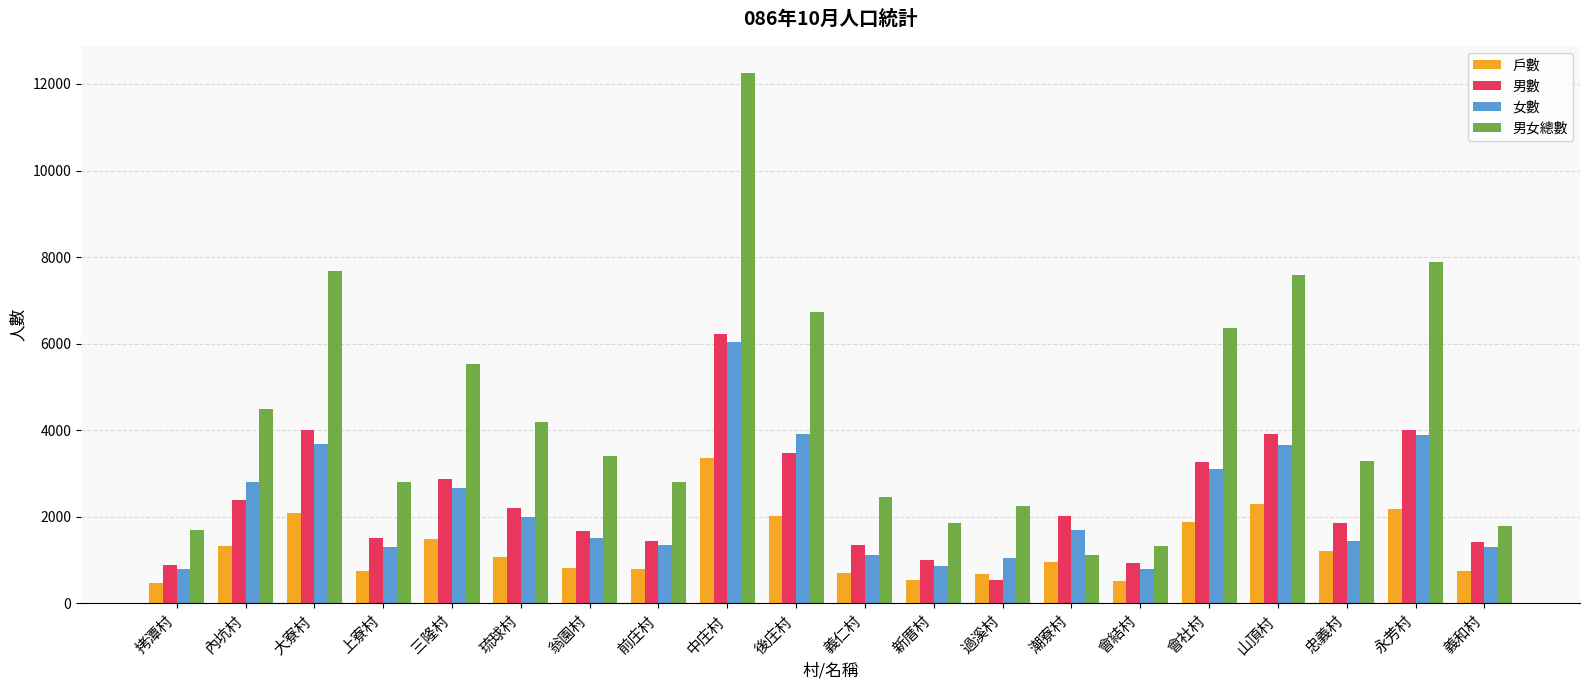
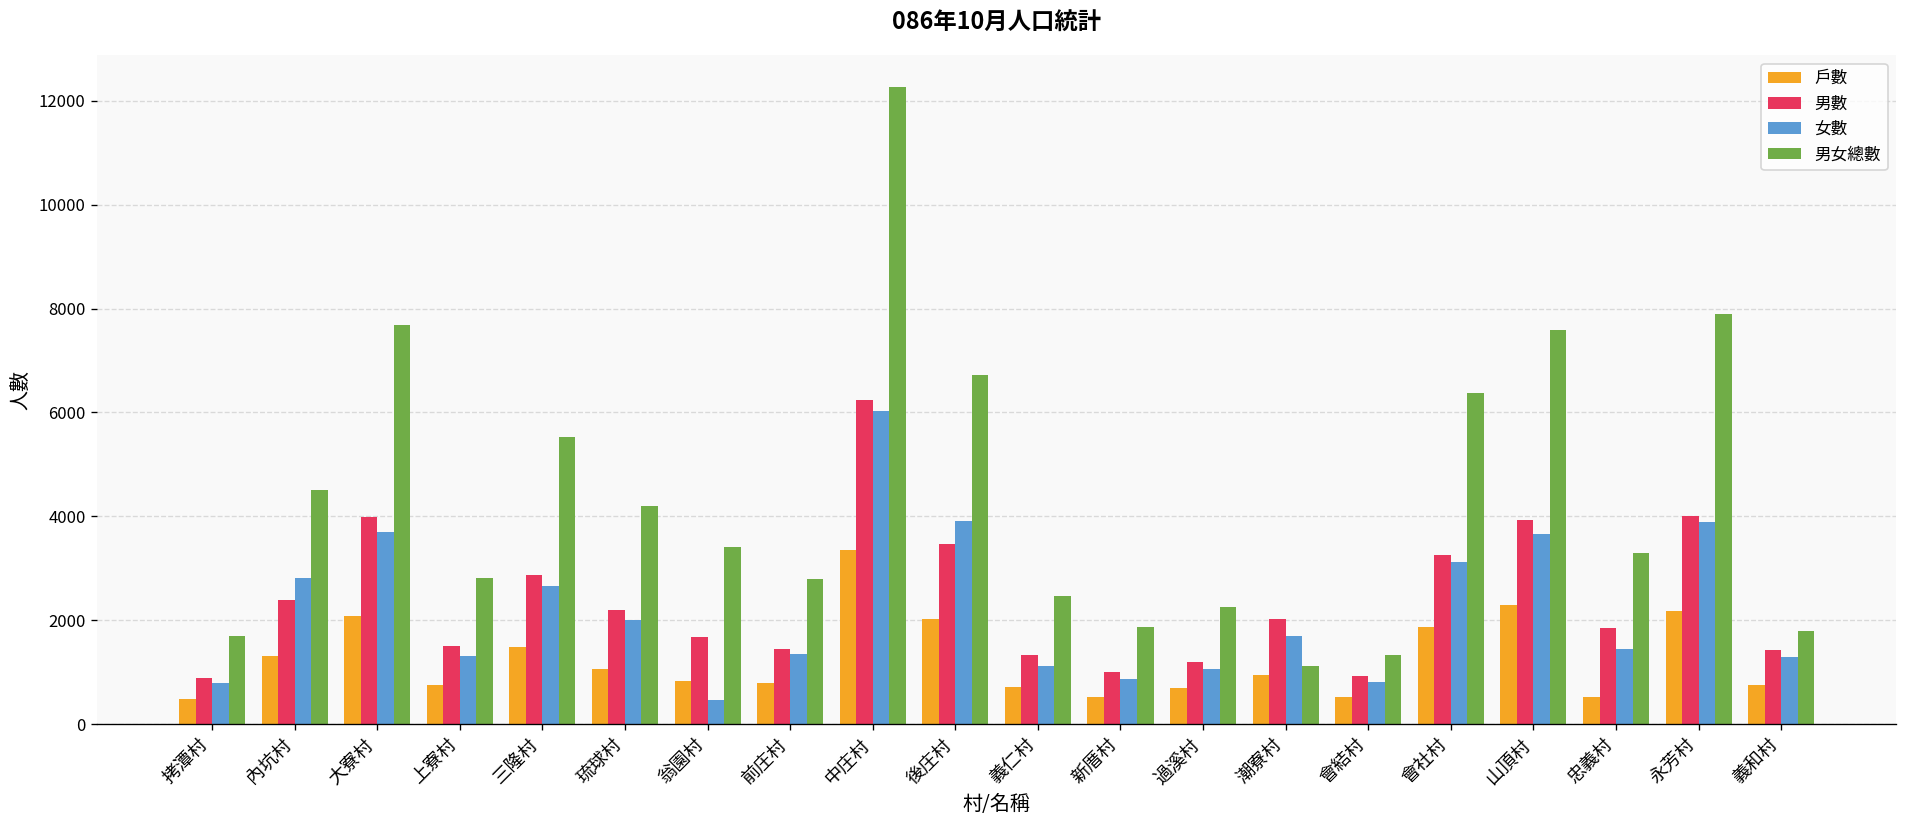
  {
    "戶數": {
      "拷潭村": 500,
      "內坑村": 1300,
      "大寮村": 2100,
      "上寮村": 700,
      "三隆村": 1500,
      "琉球村": 1100,
      "翁園村": 800,
      "前庄村": 800,
      "中庄村": 3300,
      "後庄村": 2000,
      "義仁村": 700,
      "新厝村": 500,
      "過溪村": 700,
      "潮寮村": 900,
      "會結村": 500,
      "會社村": 1900,
      "山頂村": 2300,
-     "忠義村": 1200,
+     "忠義村": 500,
      "永芳村": 2200,
      "義和村": 800
    },
    "男數": {
      "拷潭村": 900,
      "內坑村": 2400,
      "大寮村": 4000,
      "上寮村": 1500,
      "三隆村": 2900,
      "琉球村": 2200,
      "翁園村": 1700,
      "前庄村": 1400,
      "中庄村": 6200,
      "後庄村": 3500,
      "義仁村": 1300,
      "新厝村": 1000,
-     "過溪村": 500,
+     "過溪村": 1200,
      "潮寮村": 2000,
      "會結村": 900,
      "會社村": 3300,
      "山頂村": 3900,
      "忠義村": 1800,
      "永芳村": 4000,
      "義和村": 1400
    },
    "女數": {
      "拷潭村": 800,
      "內坑村": 2800,
      "大寮村": 3700,
      "上寮村": 1300,
      "三隆村": 2700,
      "琉球村": 2000,
-     "翁園村": 1500,
+     "翁園村": 500,
      "前庄村": 1400,
      "中庄村": 6000,
      "後庄村": 3900,
      "義仁村": 1100,
      "新厝村": 900,
      "過溪村": 1100,
      "潮寮村": 1700,
      "會結村": 800,
      "會社村": 3100,
      "山頂村": 3700,
      "忠義村": 1400,
      "永芳村": 3900,
      "義和村": 1300
    },
    "男女總數": {
      "拷潭村": 1700,
      "內坑村": 4500,
      "大寮村": 7700,
      "上寮村": 2800,
      "三隆村": 5500,
      "琉球村": 4200,
      "翁園村": 3400,
      "前庄村": 2800,
      "中庄村": 12300,
      "後庄村": 6700,
      "義仁村": 2500,
      "新厝村": 1900,
      "過溪村": 2200,
      "潮寮村": 1100,
      "會結村": 1300,
      "會社村": 6400,
      "山頂村": 7600,
      "忠義村": 3300,
      "永芳村": 7900,
      "義和村": 1800
    }
  }
